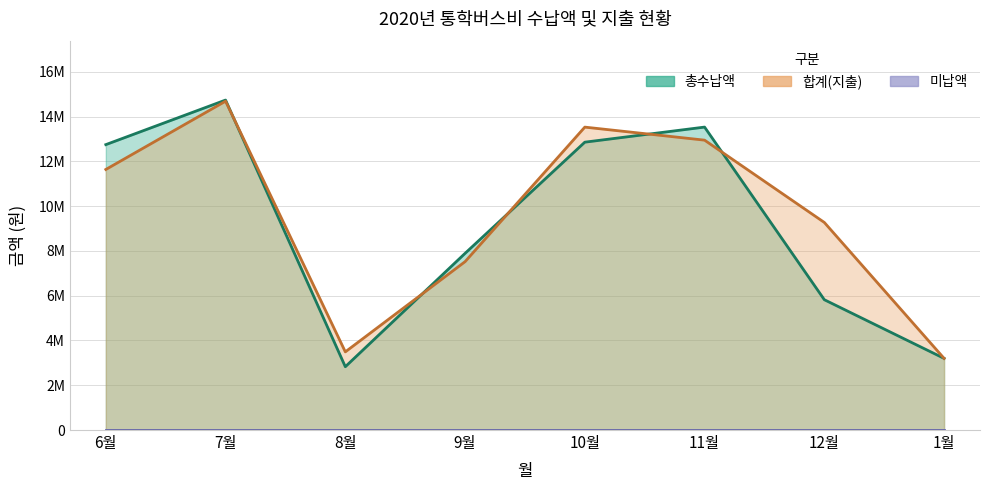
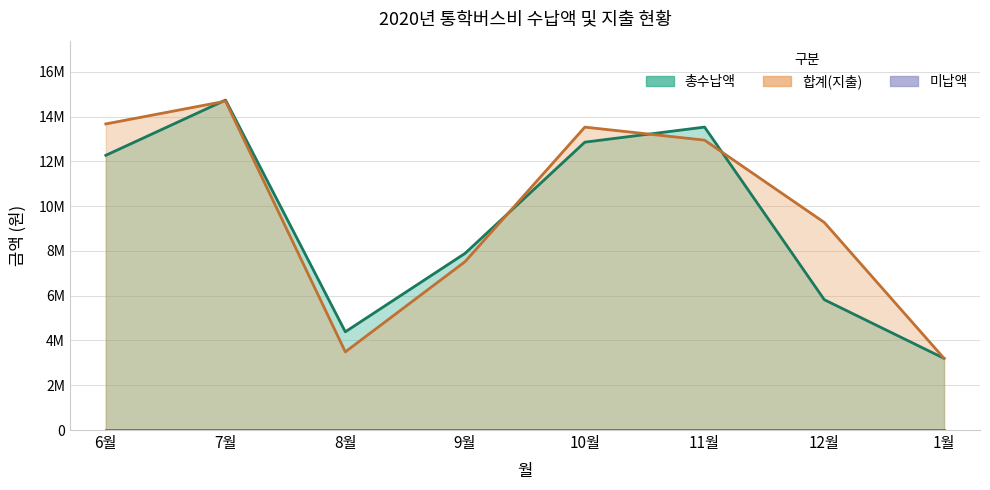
  {
    "총수납액": {
-     "6월": 12800000,
-     "8월": 2800000,
+     "6월": 12300000,
+     "8월": 4400000,
      "9월": 7900000,
      "10월": 12900000,
      "11월": 13500000,
      "12월": 5800000
    },
    "합계(지출)": {
-     "6월": 11600000,
+     "6월": 13700000,
      "8월": 3500000,
      "9월": 7500000,
      "10월": 13500000,
      "11월": 13000000,
      "12월": 9300000
    },
    "미납액": {
      "6월": 0,
      "7월": 0,
      "8월": 0,
      "9월": 0,
      "10월": 0,
      "11월": 0,
      "12월": 0,
      "1월": 0
    }
  }
